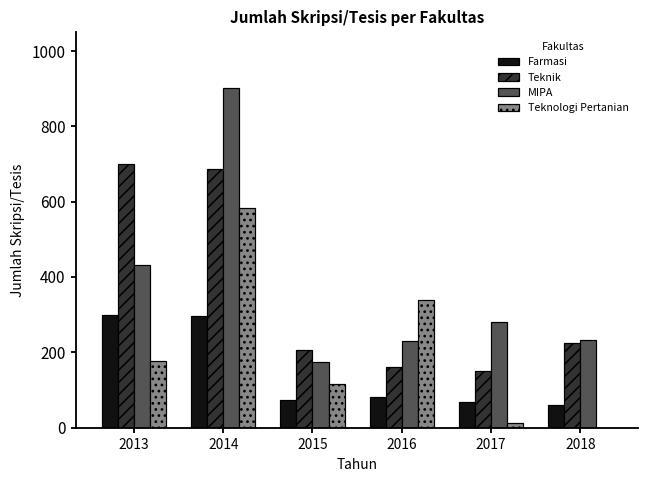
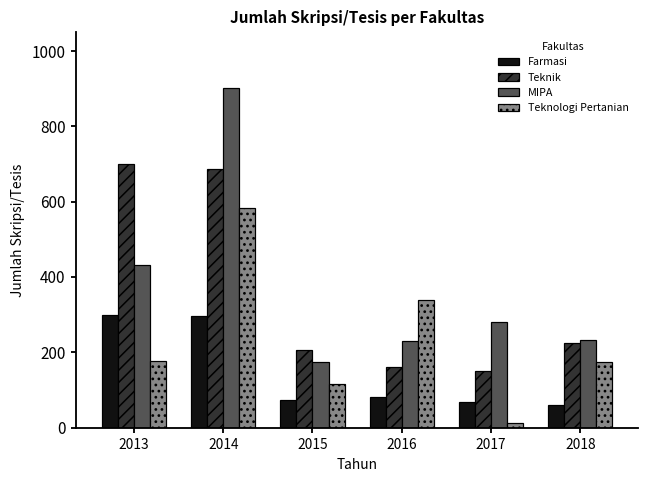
  {
    "Teknologi Pertanian": {
      "2013": 180,
      "2014": 580,
      "2015": 120,
      "2016": 340,
      "2017": 10,
-     "2018": 0
+     "2018": 170
    }
  }
